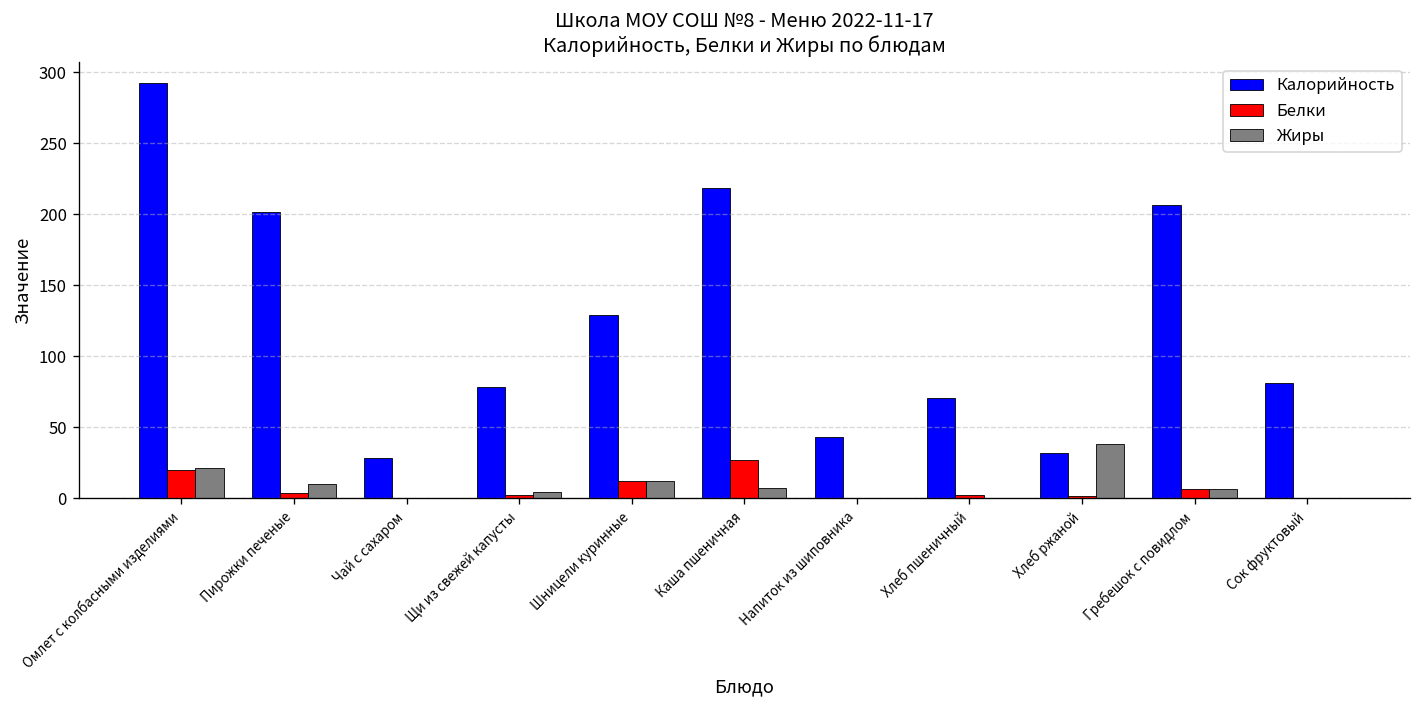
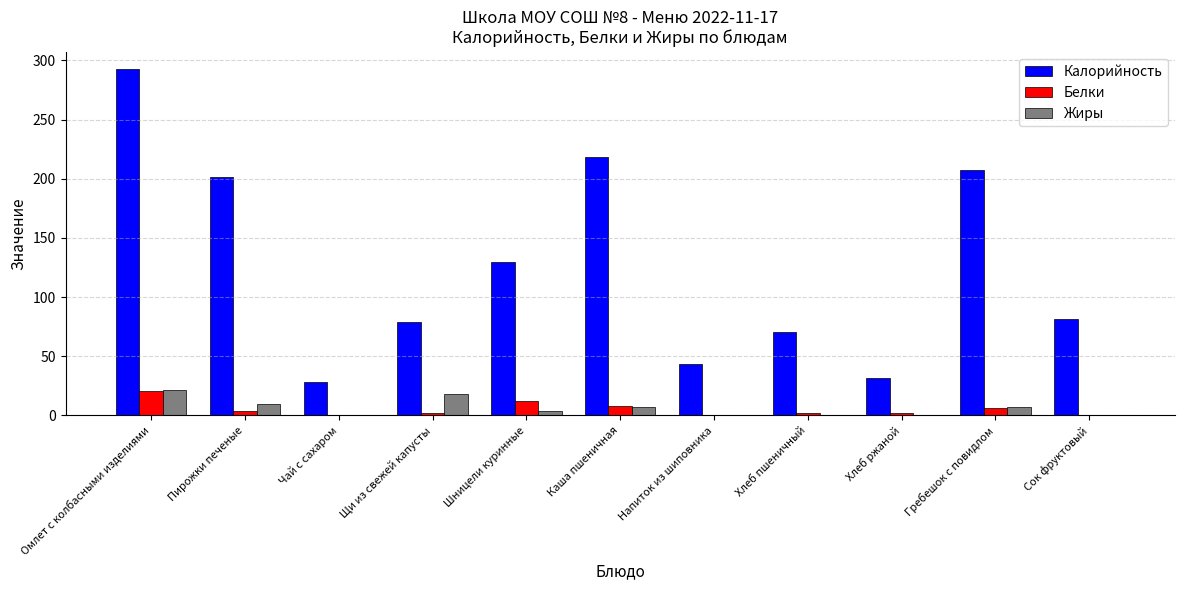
  {
    "Калорийность": {
      "Омлет с колбасными изделиями": 293,
      "Пирожки печеные": 202,
      "Чай с сахаром": 28,
      "Щи из свежей капусты": 79,
      "Шницели куринные": 129,
      "Каша пшеничная": 219,
      "Напиток из шиповника": 43,
      "Хлеб пшеничный": 71,
      "Хлеб ржаной": 32,
      "Гребешок с повидлом": 207,
      "Сок фруктовый": 81
    },
    "Белки": {
      "Омлет с колбасными изделиями": 20,
      "Пирожки печеные": 4,
      "Щи из свежей капусты": 2,
      "Шницели куринные": 12,
-     "Каша пшеничная": 27,
+     "Каша пшеничная": 8,
      "Хлеб пшеничный": 2,
      "Гребешок с повидлом": 6
    },
    "Жиры": {
      "Омлет с колбасными изделиями": 21,
      "Пирожки печеные": 10,
      "Чай с сахаром": 0,
-     "Щи из свежей капусты": 4,
-     "Шницели куринные": 12,
+     "Щи из свежей капусты": 18,
+     "Шницели куринные": 4,
      "Каша пшеничная": 7,
-     "Хлеб ржаной": 38,
+     "Хлеб ржаной": 0,
      "Гребешок с повидлом": 7
    }
  }
